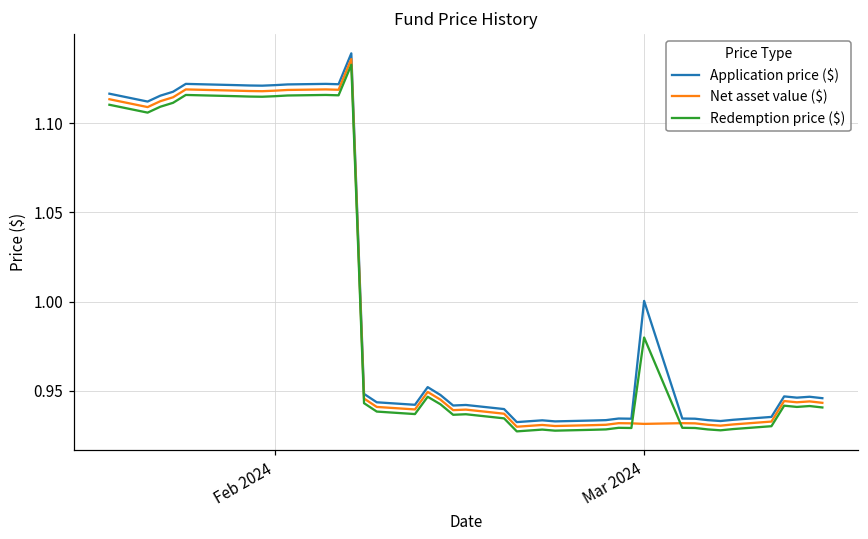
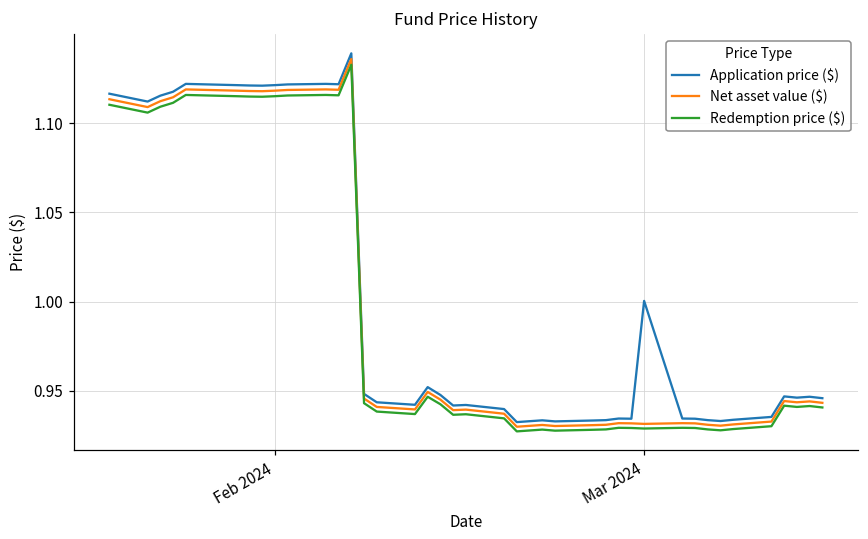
  {
    "Application price ($)": {
      "Feb 2024": 1.121,
      "Mar 2024": 1.000
    },
    "Net asset value ($)": {
      "Feb 2024": 1.118,
      "Mar 2024": 0.932
    },
    "Redemption price ($)": {
      "Feb 2024": 1.115,
-     "Mar 2024": 0.980
+     "Mar 2024": 0.929
    }
  }
